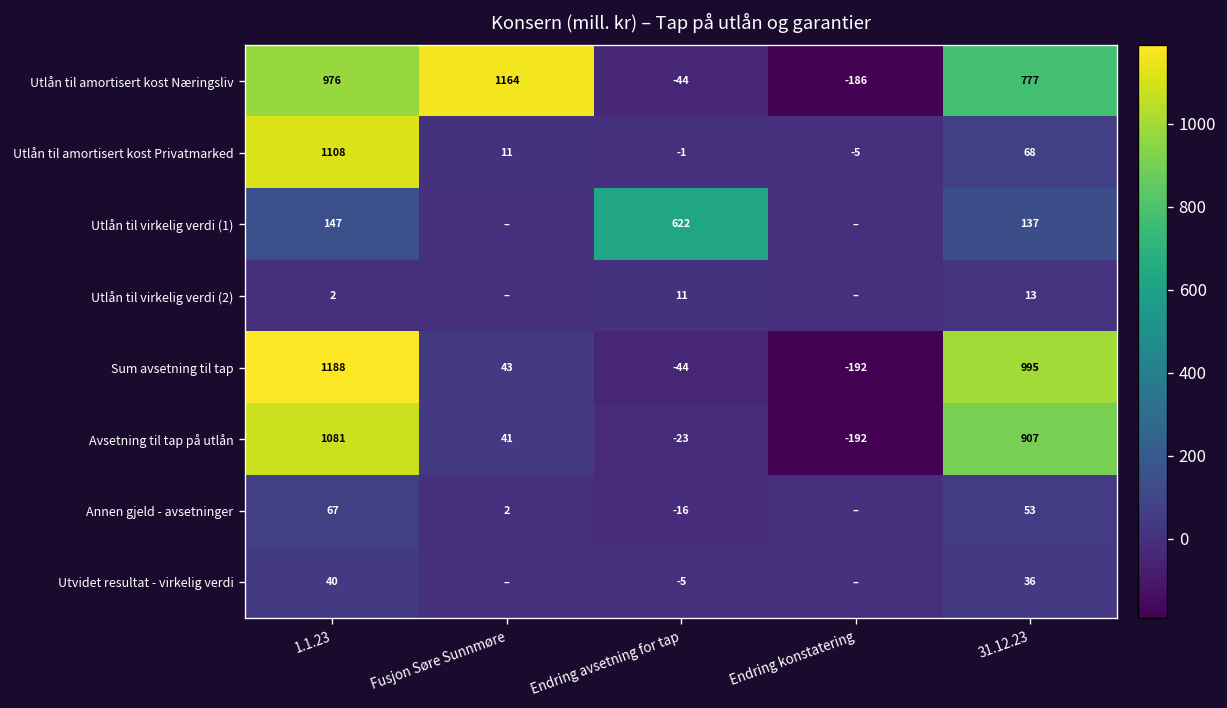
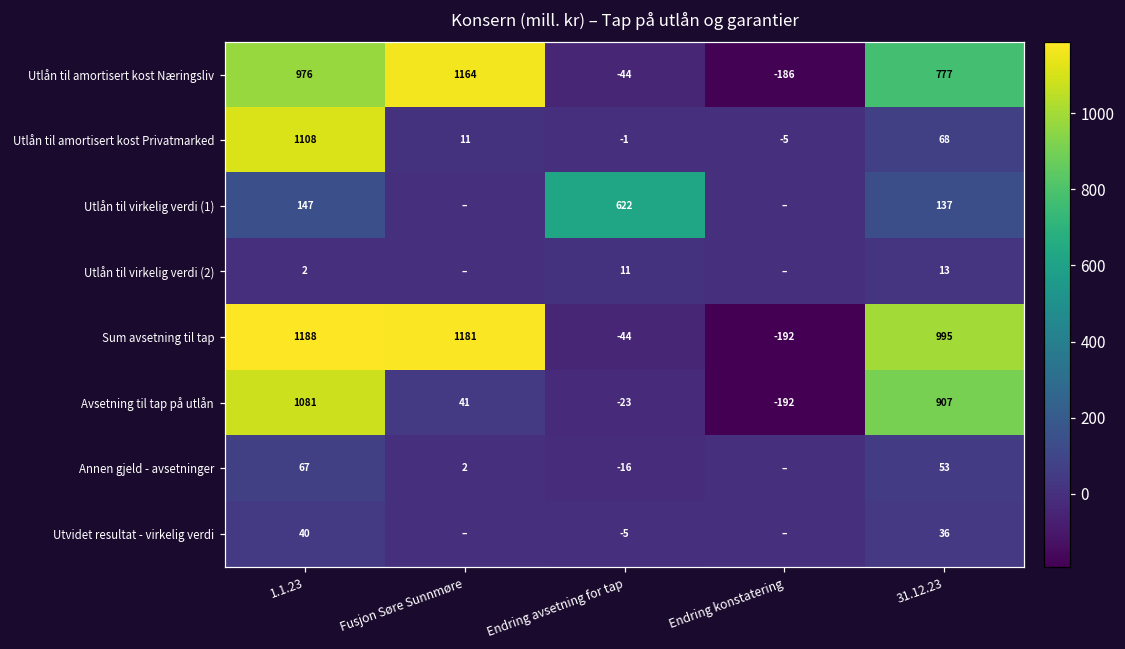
  {
    "Utlån til amortisert kost Næringsliv": {
      "1.1.23": 976,
      "Fusjon Søre Sunnmøre": 1164,
      "Endring avsetning for tap": -44,
      "Endring konstatering": -186,
      "31.12.23": 777
    },
    "Utlån til amortisert kost Privatmarked": {
      "1.1.23": 1108,
      "Fusjon Søre Sunnmøre": 11,
      "Endring avsetning for tap": -1,
      "Endring konstatering": -5,
      "31.12.23": 68
    },
    "Utlån til virkelig verdi (1)": {
      "1.1.23": 147,
      "Endring avsetning for tap": 622,
      "31.12.23": 137
    },
    "Utlån til virkelig verdi (2)": {
      "1.1.23": 2,
      "Endring avsetning for tap": 11,
      "31.12.23": 13
    },
    "Sum avsetning til tap": {
      "1.1.23": 1188,
-     "Fusjon Søre Sunnmøre": 43,
+     "Fusjon Søre Sunnmøre": 1181,
      "Endring avsetning for tap": -44,
      "Endring konstatering": -192,
      "31.12.23": 995
    },
    "Avsetning til tap på utlån": {
      "1.1.23": 1081,
      "Fusjon Søre Sunnmøre": 41,
      "Endring avsetning for tap": -23,
      "Endring konstatering": -192,
      "31.12.23": 907
    },
    "Annen gjeld - avsetninger": {
      "1.1.23": 67,
      "Fusjon Søre Sunnmøre": 2,
      "Endring avsetning for tap": -16,
      "31.12.23": 53
    },
    "Utvidet resultat - virkelig verdi": {
      "1.1.23": 40,
      "Endring avsetning for tap": -5,
      "31.12.23": 36
    }
  }
